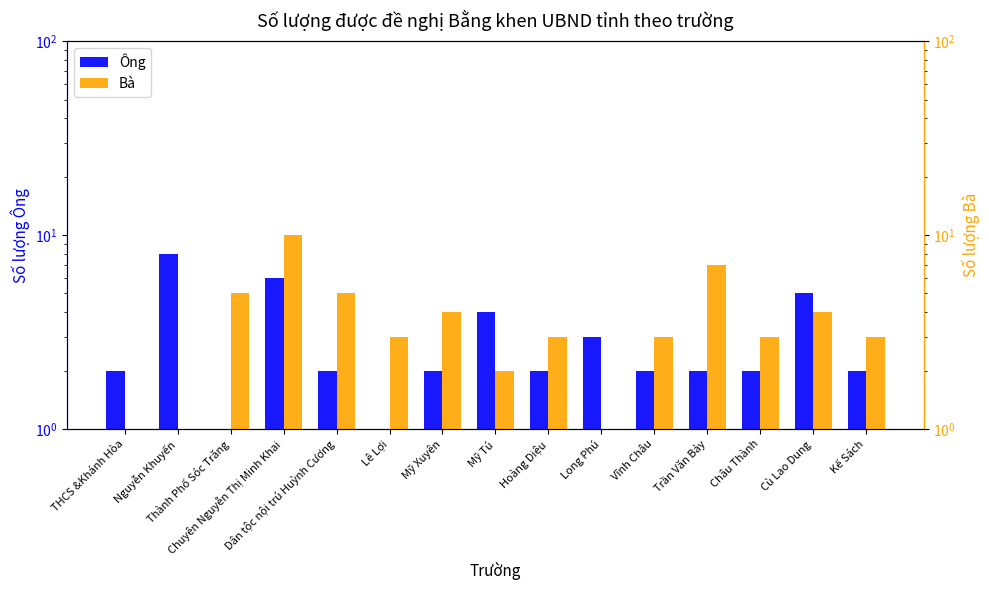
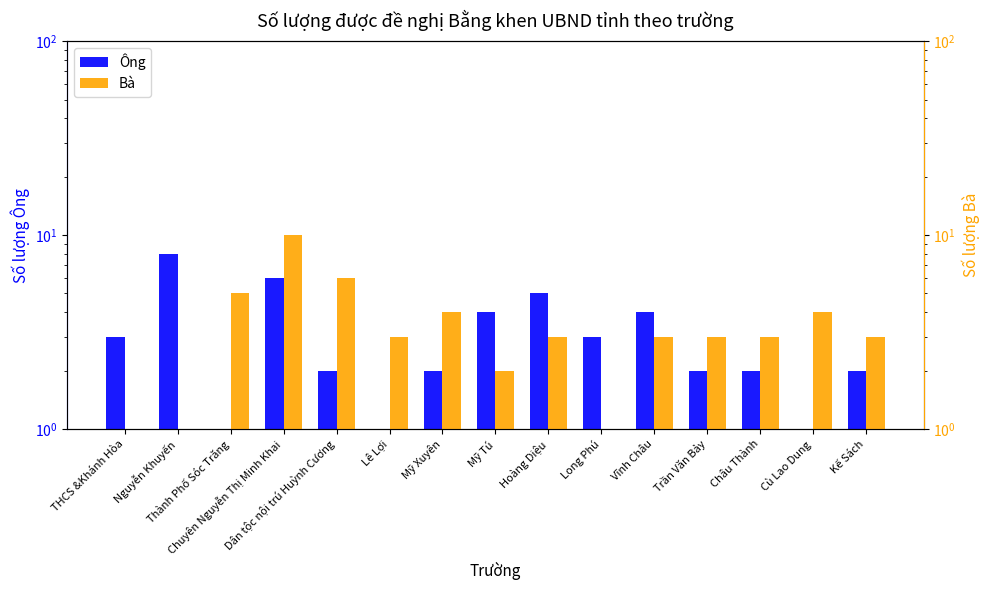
  {
    "Ông": {
-     "THCS &Khánh Hòa": 2,
+     "THCS &Khánh Hòa": 3,
      "Nguyễn Khuyến": 8,
      "Chuyên Nguyễn Thị Minh Khai": 6,
      "Dân tộc nội trú Huỳnh Cương": 2,
      "Lê Lợi": 1,
      "Mỹ Xuyên": 2,
      "Mỹ Tú": 4,
-     "Hoàng Diệu": 2,
+     "Hoàng Diệu": 5,
      "Long Phú": 3,
-     "Vĩnh Châu": 2,
+     "Vĩnh Châu": 4,
      "Trần Văn Bảy": 2,
      "Châu Thành": 2,
-     "Cù Lao Dung": 5,
+     "Cù Lao Dung": 1,
      "Kế Sách": 2
    },
    "Bà": {
      "Thành Phố Sóc Trăng": 5,
      "Chuyên Nguyễn Thị Minh Khai": 10,
-     "Dân tộc nội trú Huỳnh Cương": 5,
+     "Dân tộc nội trú Huỳnh Cương": 6,
      "Lê Lợi": 3,
      "Mỹ Xuyên": 4,
      "Mỹ Tú": 2,
      "Hoàng Diệu": 3,
      "Long Phú": 1,
      "Vĩnh Châu": 3,
-     "Trần Văn Bảy": 7,
+     "Trần Văn Bảy": 3,
      "Châu Thành": 3,
      "Cù Lao Dung": 4,
      "Kế Sách": 3
    }
  }
